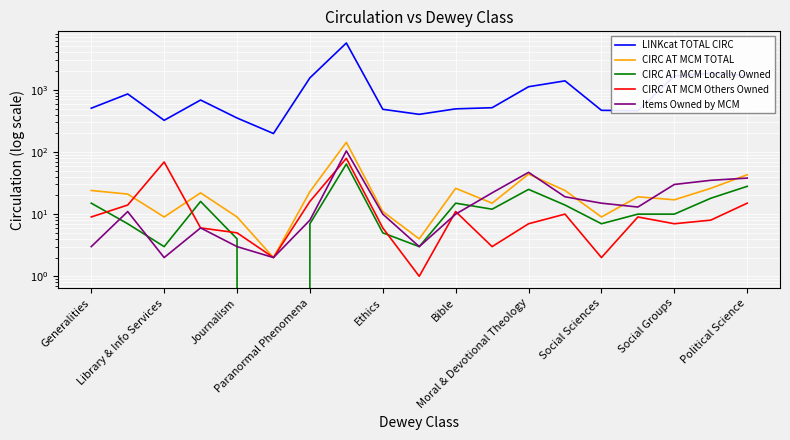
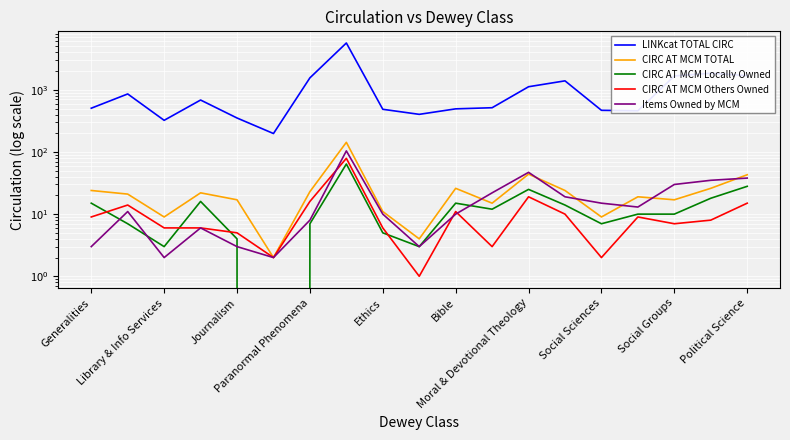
  {
    "LINKcat TOTAL CIRC": {
      "Generalities": 500,
      "Library & Info Services": 300,
      "Journalism": 400,
      "Paranormal Phenomena": 1600,
      "Ethics": 500,
      "Bible": 500,
      "Moral & Devotional Theology": 1100,
      "Social Sciences": 500
    },
    "CIRC AT MCM TOTAL": {
      "Generalities": 24,
      "Library & Info Services": 9,
-     "Journalism": 9,
+     "Journalism": 17,
      "Paranormal Phenomena": 23,
      "Ethics": 11,
      "Bible": 26,
      "Social Sciences": 9,
      "Social Groups": 17,
      "Political Science": 40
    },
    "CIRC AT MCM Locally Owned": {
      "Generalities": 15,
      "Library & Info Services": 3,
      "Journalism": 4,
      "Paranormal Phenomena": 7,
      "Ethics": 5,
      "Bible": 15,
      "Moral & Devotional Theology": 25,
      "Social Sciences": 7,
      "Social Groups": 10,
      "Political Science": 30
    },
    "CIRC AT MCM Others Owned": {
      "Generalities": 9,
-     "Library & Info Services": 70,
+     "Library & Info Services": 6,
      "Journalism": 5,
      "Paranormal Phenomena": 16,
      "Ethics": 6,
      "Bible": 11,
-     "Moral & Devotional Theology": 7,
+     "Moral & Devotional Theology": 19,
      "Social Sciences": 2,
      "Social Groups": 7,
      "Political Science": 15
    },
    "Items Owned by MCM": {
      "Generalities": 3,
      "Library & Info Services": 2,
      "Journalism": 3,
      "Paranormal Phenomena": 8,
      "Ethics": 10,
      "Bible": 10,
      "Social Sciences": 15,
      "Social Groups": 30,
      "Political Science": 40
    }
  }
